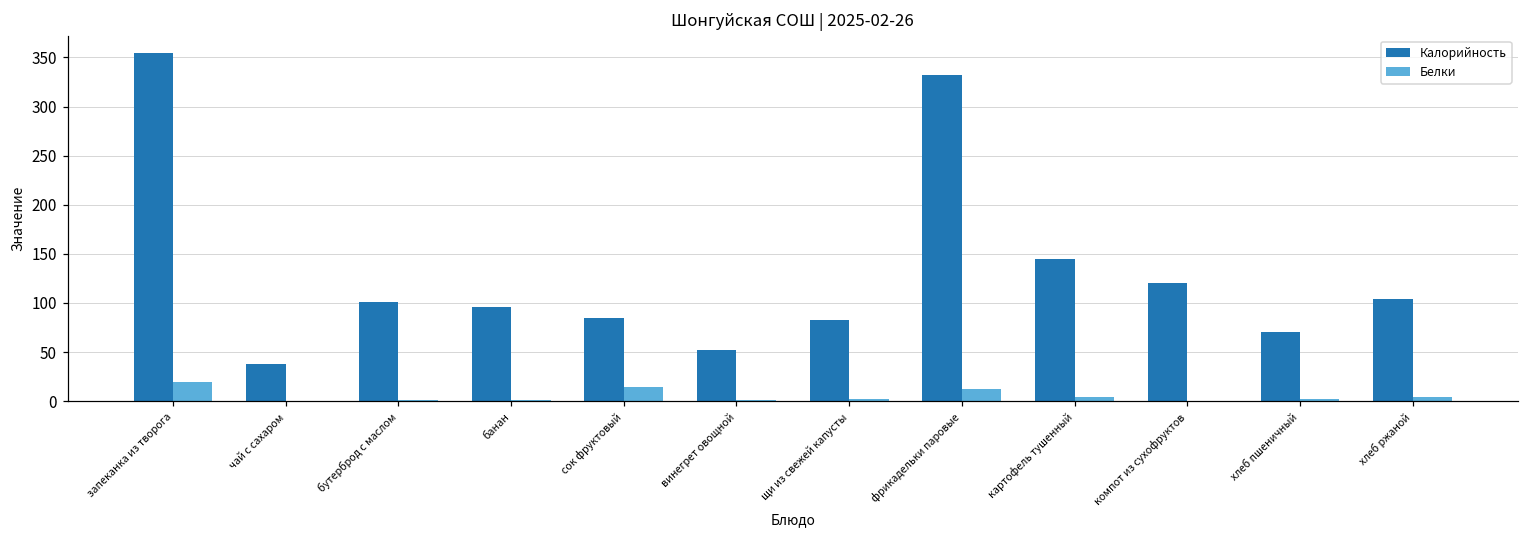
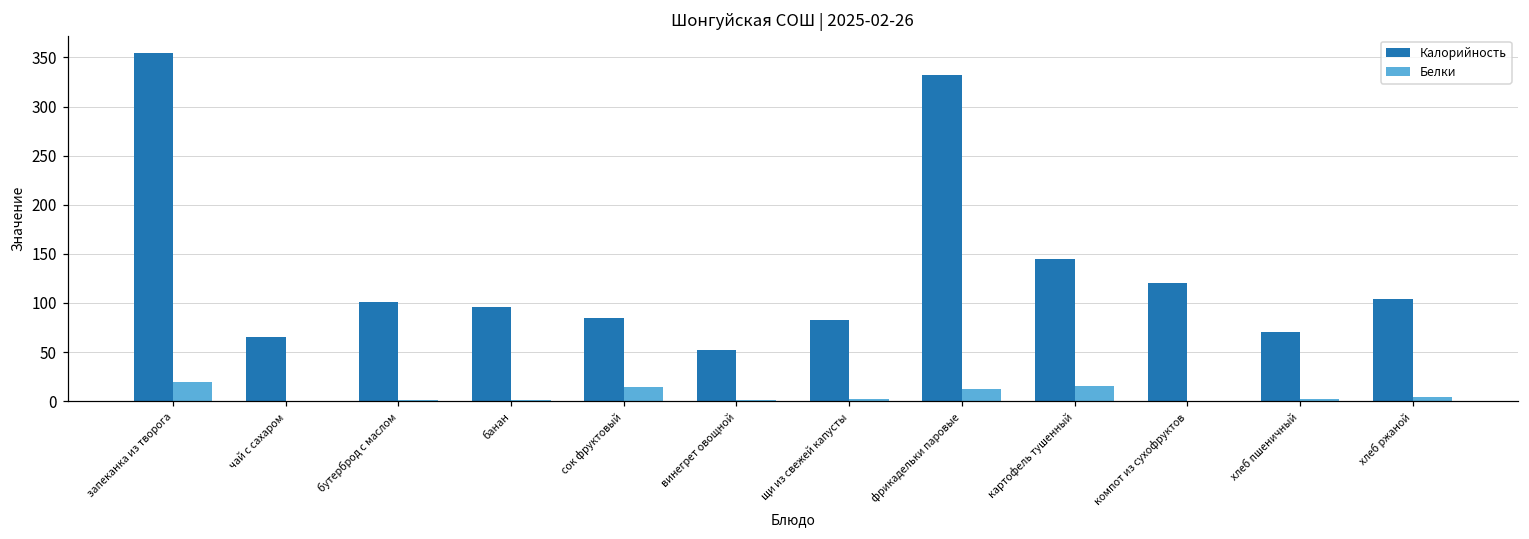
  {
    "Калорийность": {
      "запеканка из творога": 350,
-     "чай с сахаром": 40,
+     "чай с сахаром": 70,
      "бутерброд с маслом": 100,
      "банан": 100,
      "сок фруктовый": 90,
      "винегрет овощной": 50,
      "щи из свежей капусты": 80,
      "фрикадельки паровые": 330,
      "картофель тушенный": 150,
      "компот из сухофруктов": 120,
      "хлеб пшеничный": 70,
      "хлеб ржаной": 100
    },
    "Белки": {
      "запеканка из творога": 20,
      "сок фруктовый": 10,
      "фрикадельки паровые": 10,
-     "картофель тушенный": 0,
+     "картофель тушенный": 20,
      "хлеб ржаной": 0
    }
  }
